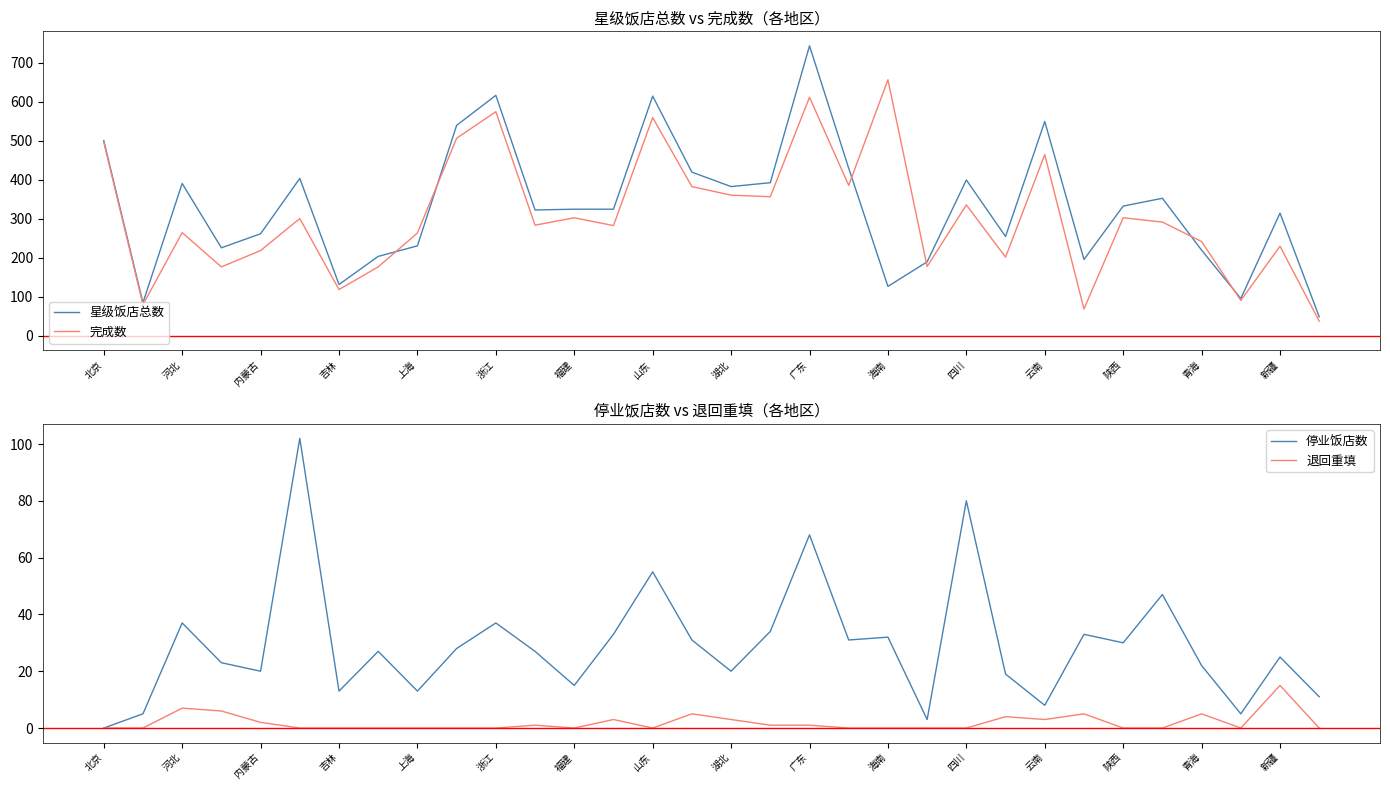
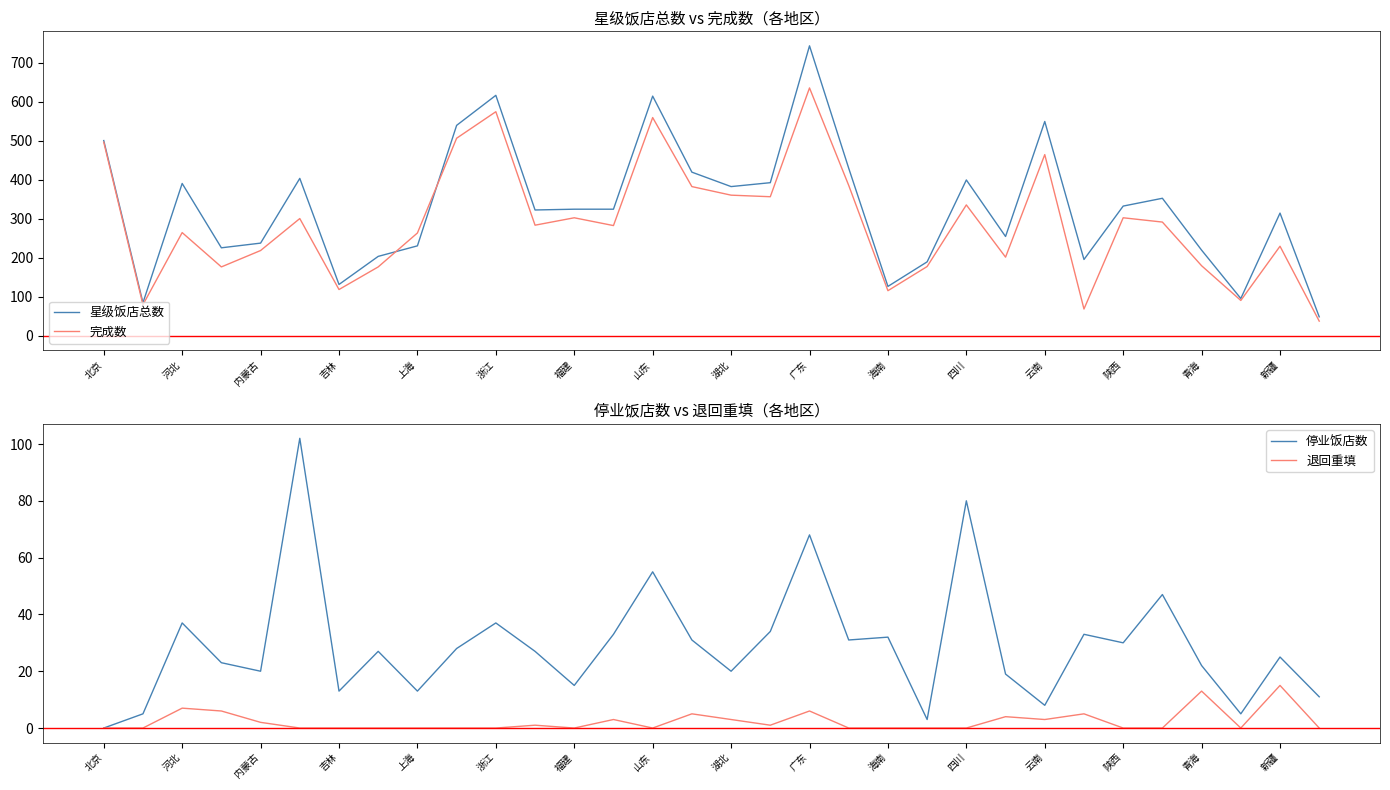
  {
    "星级饭店总数 vs 完成数（各地区）": {
      "星级饭店总数": {
        "河北": 390,
-       "内蒙古": 260,
+       "内蒙古": 240,
        "吉林": 130,
        "上海": 230,
        "浙江": 620,
        "福建": 320,
        "山东": 610,
        "湖北": 380,
        "广东": 740,
        "海南": 130,
        "四川": 400,
        "云南": 550,
        "陕西": 330,
        "青海": 220,
        "新疆": 310
      },
      "完成数": {
        "河北": 260,
        "内蒙古": 220,
        "吉林": 120,
        "上海": 260,
        "浙江": 570,
        "福建": 300,
        "山东": 560,
        "湖北": 360,
-       "广东": 610,
-       "海南": 660,
+       "广东": 640,
+       "海南": 120,
        "四川": 340,
        "云南": 460,
        "陕西": 300,
-       "青海": 240,
+       "青海": 180,
        "新疆": 230
      }
    },
    "停业饭店数 vs 退回重填（各地区）": {
      "停业饭店数": {
        "河北": 37,
        "内蒙古": 20,
        "吉林": 13,
        "上海": 13,
        "浙江": 37,
        "福建": 15,
        "山东": 55,
        "湖北": 20,
        "广东": 68,
        "海南": 32,
        "四川": 80,
        "云南": 8,
        "陕西": 30,
        "青海": 22,
        "新疆": 25
      },
      "退回重填": {
        "河北": 7,
        "内蒙古": 2,
        "吉林": 0,
        "上海": 0,
        "浙江": 0,
        "福建": 0,
        "山东": 0,
        "湖北": 3,
-       "广东": 1,
+       "广东": 6,
        "海南": 0,
        "四川": 0,
        "云南": 3,
        "陕西": 0,
-       "青海": 5,
+       "青海": 13,
        "新疆": 15
      }
    }
  }
